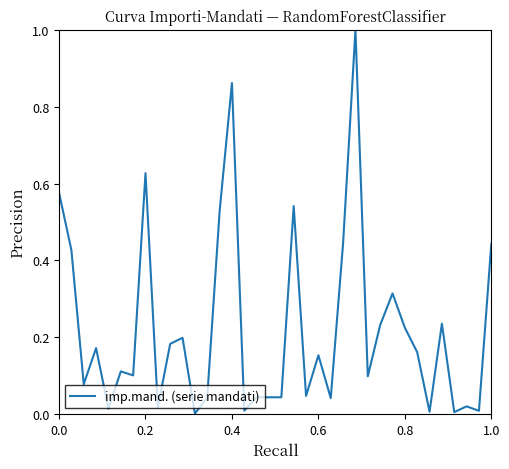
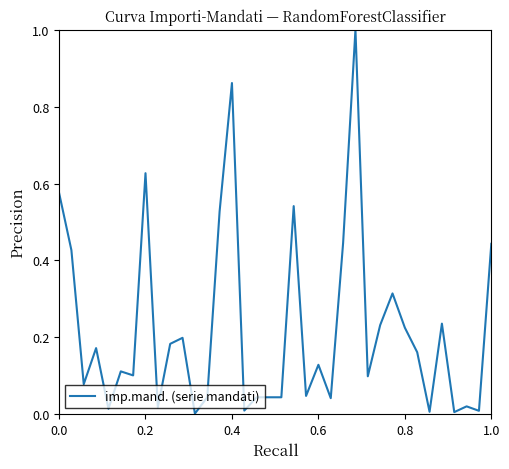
  {
    "0.0": 0.58,
    "0.2": 0.63,
    "0.4": 0.86,
-   "0.6": 0.15,
+   "0.6": 0.13,
    "0.8": 0.23,
    "1.0": 0.44
  }
